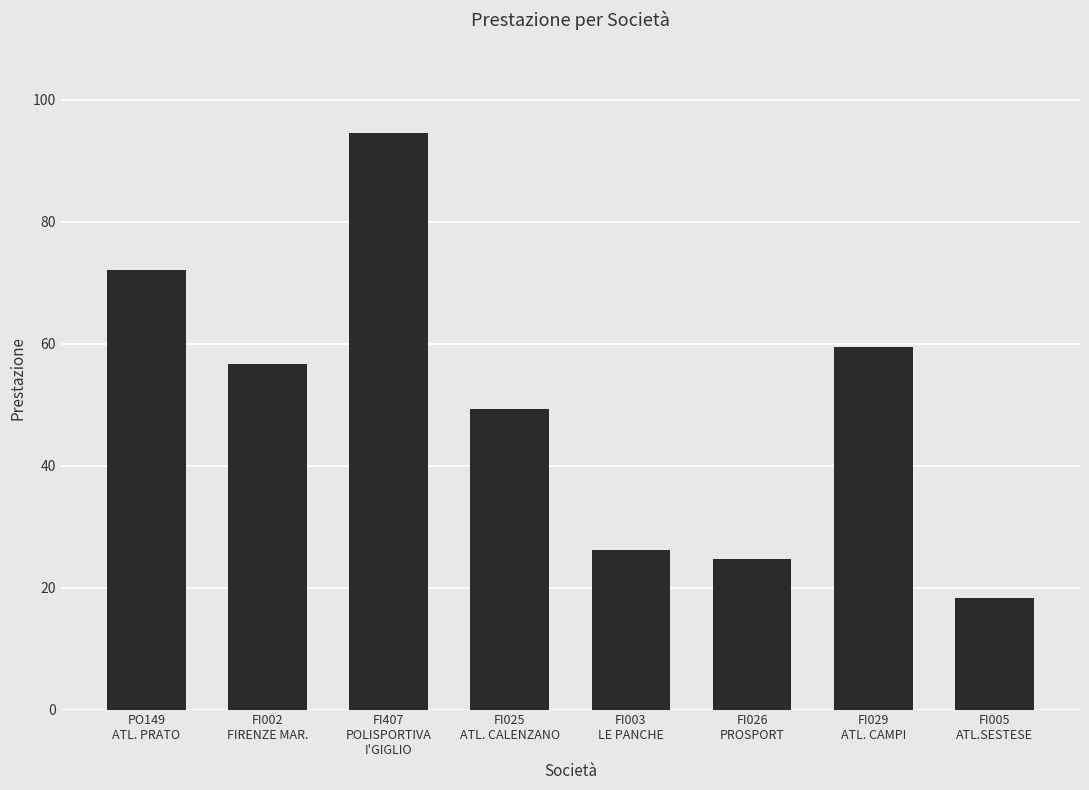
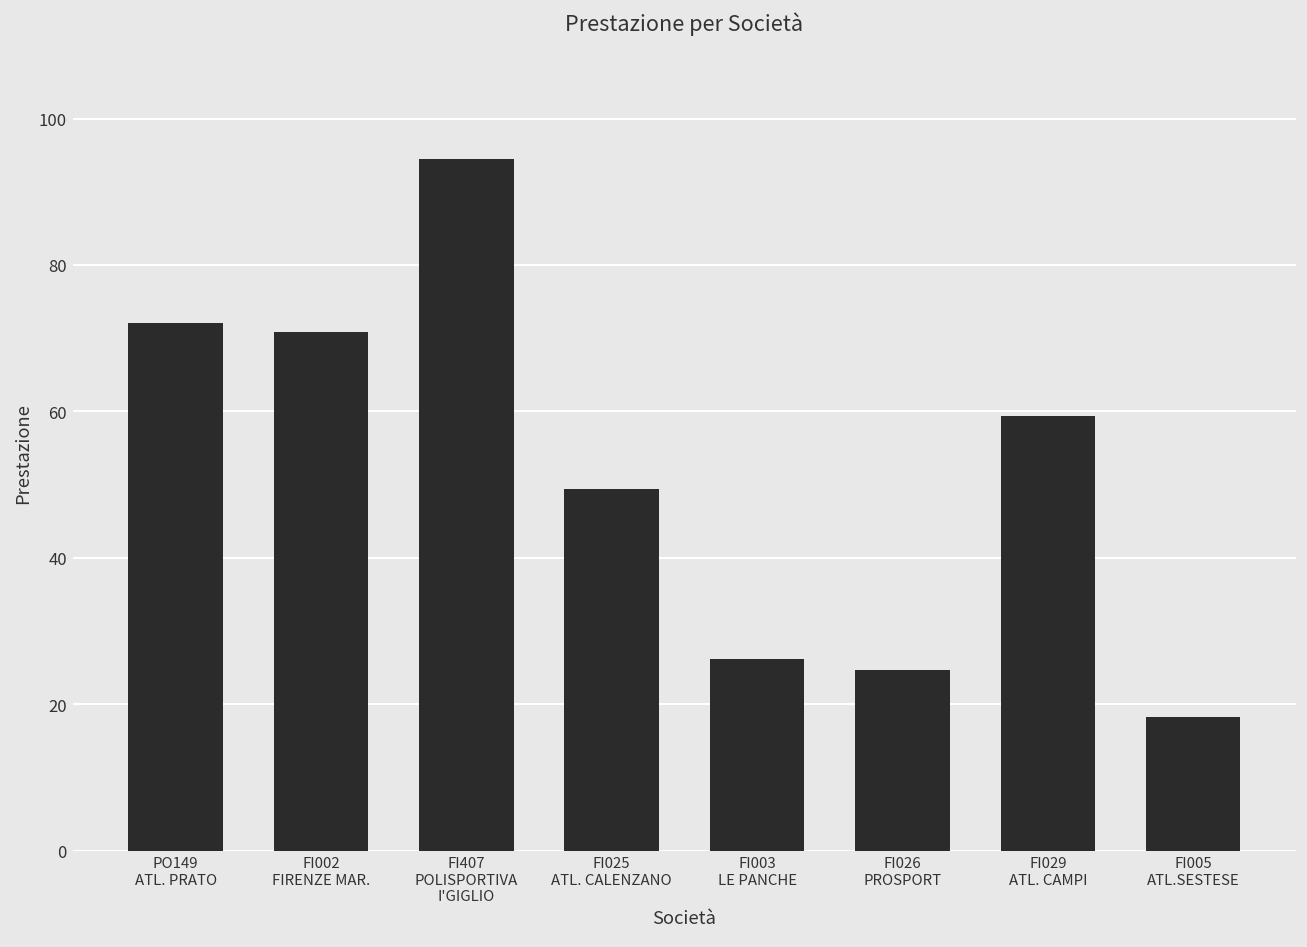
  {
    "PO149 ATL. PRATO": 72,
-   "FI002 FIRENZE MAR.": 57,
+   "FI002 FIRENZE MAR.": 71,
    "FI407 POLISPORTIVA I'GIGLIO": 95,
    "FI025 ATL. CALENZANO": 49,
    "FI003 LE PANCHE": 26,
    "FI026 PROSPORT": 25,
    "FI029 ATL. CAMPI": 59,
    "FI005 ATL.SESTESE": 18
  }
